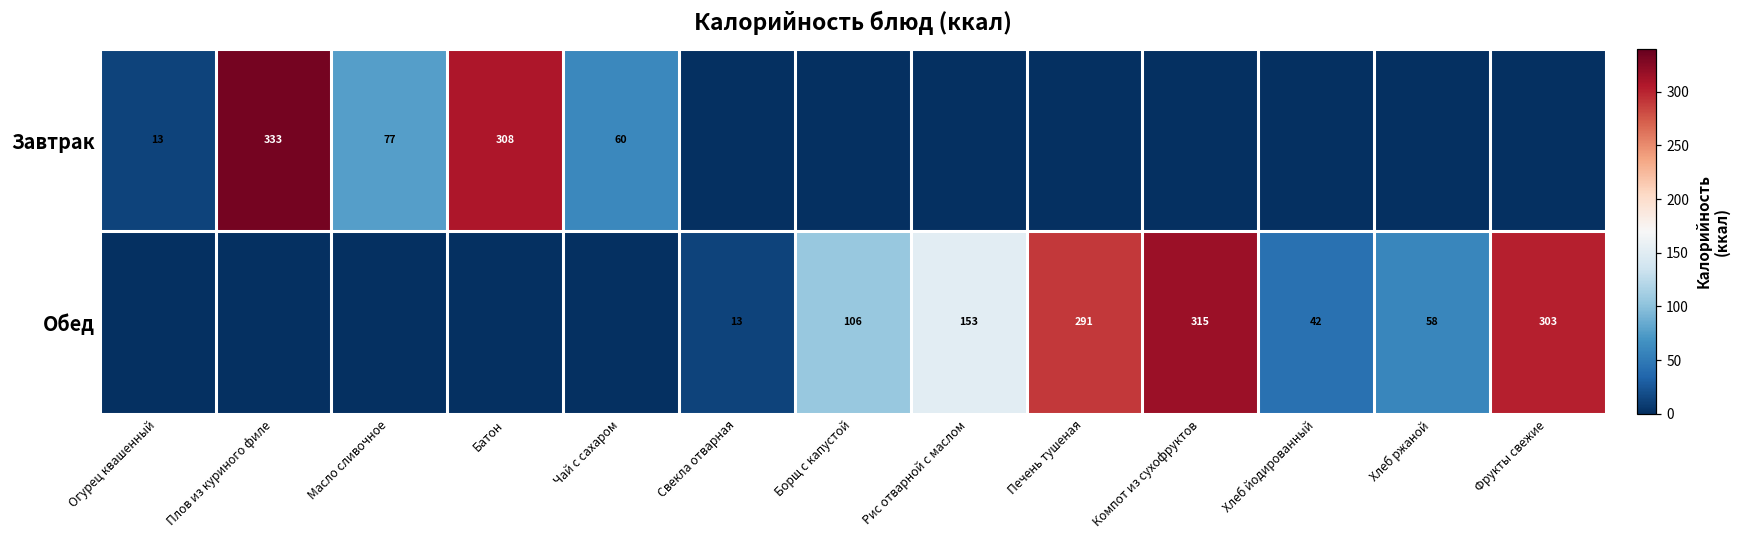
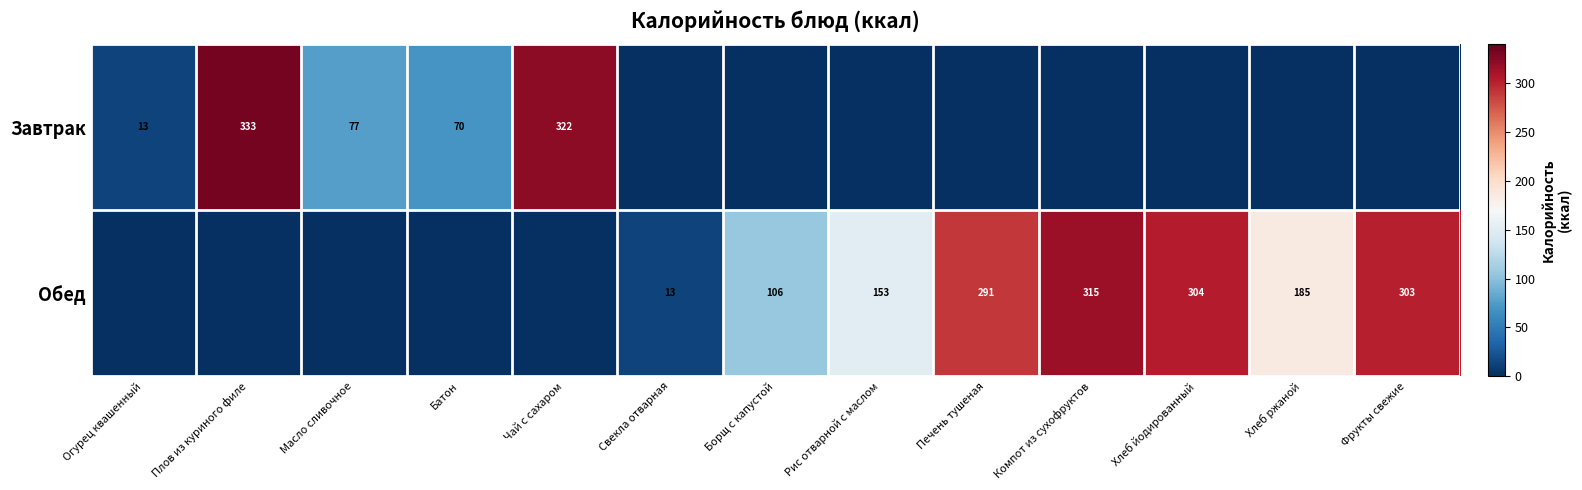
  {
    "Завтрак": {
      "Огурец квашенный": 13,
      "Плов из куриного филе": 333,
      "Масло сливочное": 77,
-     "Батон": 308,
-     "Чай с сахаром": 60
+     "Батон": 70,
+     "Чай с сахаром": 322
    },
    "Обед": {
      "Свекла отварная": 13,
      "Борщ с капустой": 106,
      "Рис отварной с маслом": 153,
      "Печень тушеная": 291,
      "Компот из сухофруктов": 315,
-     "Хлеб йодированный": 42,
-     "Хлеб ржаной": 58,
+     "Хлеб йодированный": 304,
+     "Хлеб ржаной": 185,
      "Фрукты свежие": 303
    }
  }
